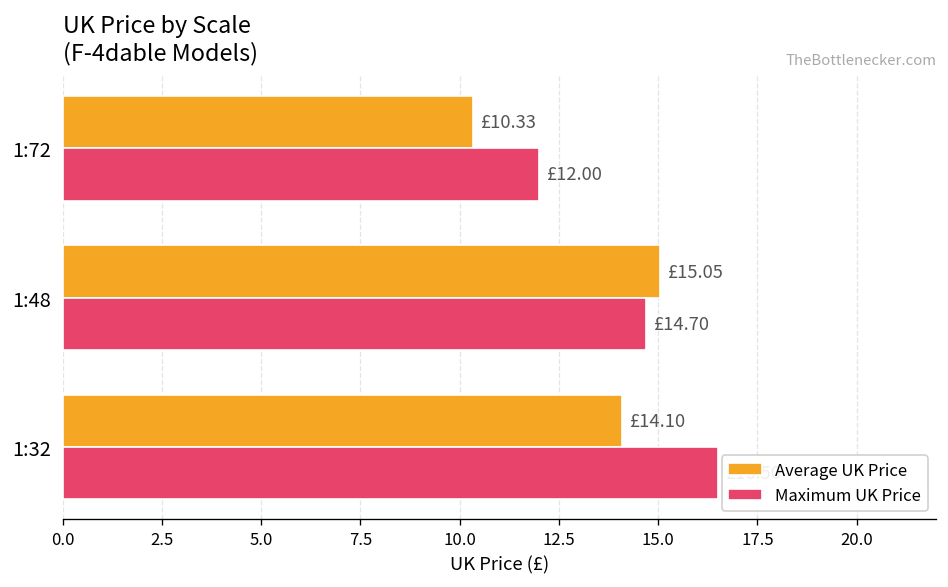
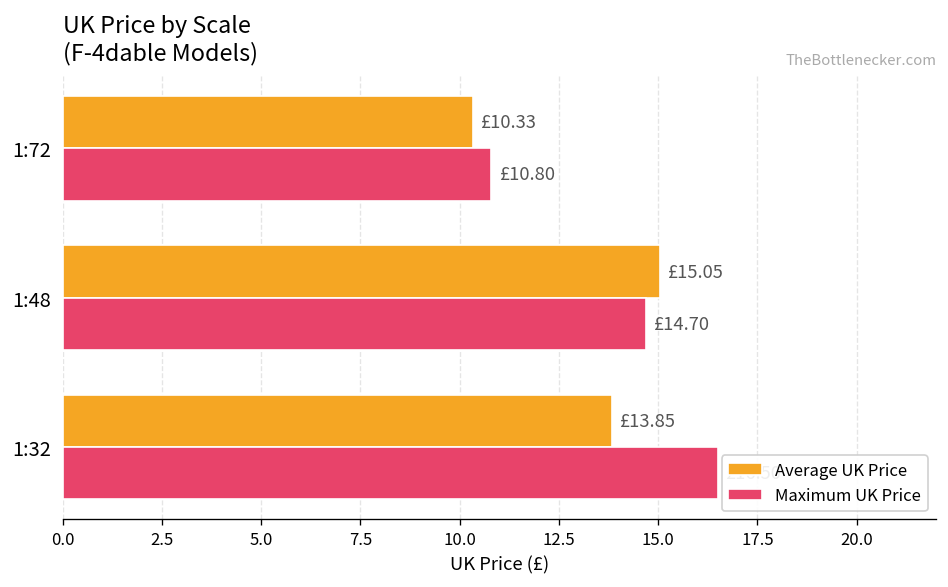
  {
    "Average UK Price": {
      "1:72": "£10.33",
      "1:48": "£15.05",
-     "1:32": "£14.10"
+     "1:32": "£13.85"
    },
    "Maximum UK Price": {
-     "1:72": "£12.00",
+     "1:72": "£10.80",
      "1:48": "£14.70"
    }
  }
